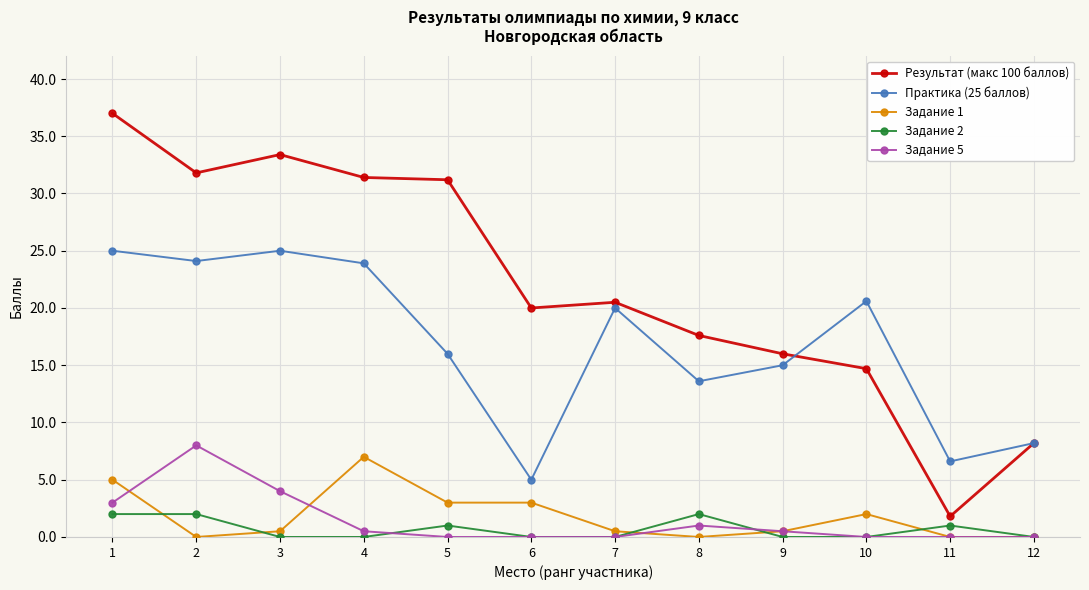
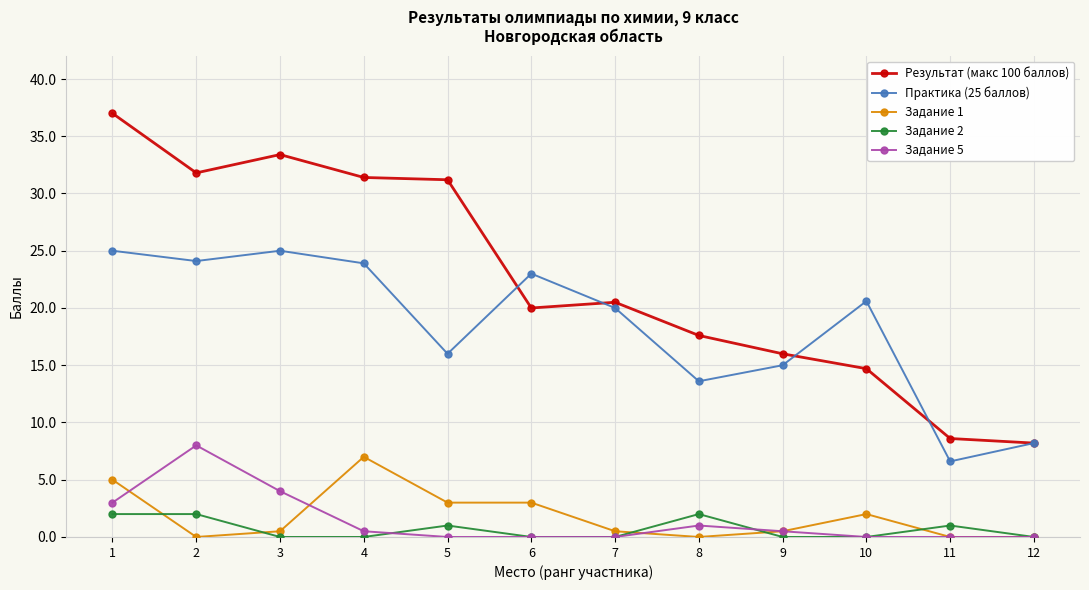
  {
    "Результат (макс 100 баллов)": {
      "1": 37.0,
      "2": 31.8,
      "3": 33.4,
      "4": 31.4,
      "5": 31.2,
      "6": 20.0,
      "7": 20.5,
      "8": 17.6,
      "9": 16.0,
      "10": 14.7,
-     "11": 1.8
+     "11": 8.6
    },
    "Практика (25 баллов)": {
      "1": 25,
      "2": 24,
      "3": 25,
      "4": 24,
      "5": 16,
-     "6": 5,
+     "6": 23,
      "7": 20,
      "8": 13.6,
      "9": 15,
      "10": 20.6,
      "11": 6.6
    },
    "Задание 1": {
      "1": 5.0,
      "2": 0.0,
      "3": 0.5,
      "4": 7.0,
      "5": 3.0,
      "6": 3.0,
      "7": 0.5,
      "8": 0.0,
      "10": 2.0
    },
    "Задание 2": {
      "1": 2.0,
      "2": 2.0,
      "3": 0.0,
      "4": 0.0,
      "5": 1.0,
      "8": 2.0,
      "9": 0.0,
      "11": 1.0
    },
    "Задание 5": {
      "1": 3.0,
      "2": 8.0,
      "3": 4.0,
      "4": 0.5,
      "5": 0.0,
      "8": 1.0
    }
  }
